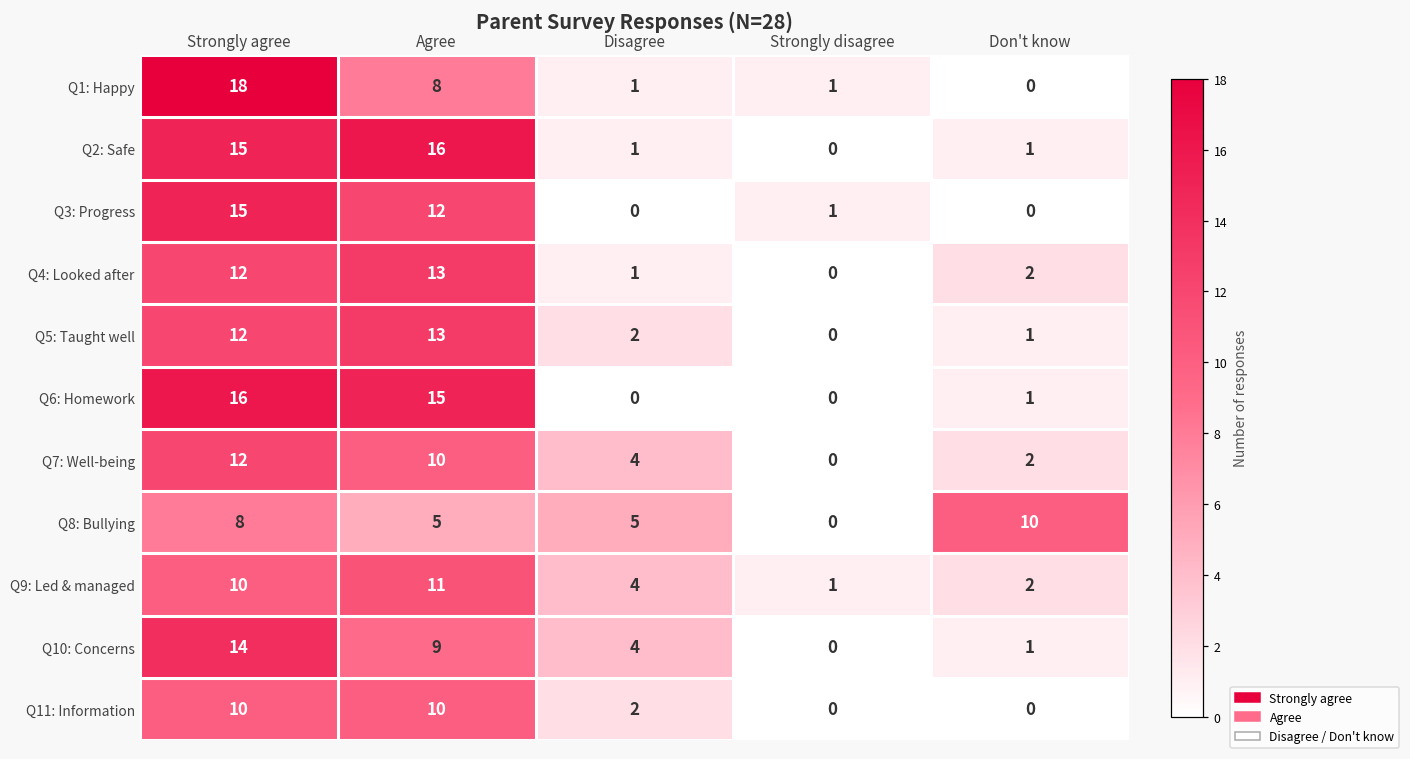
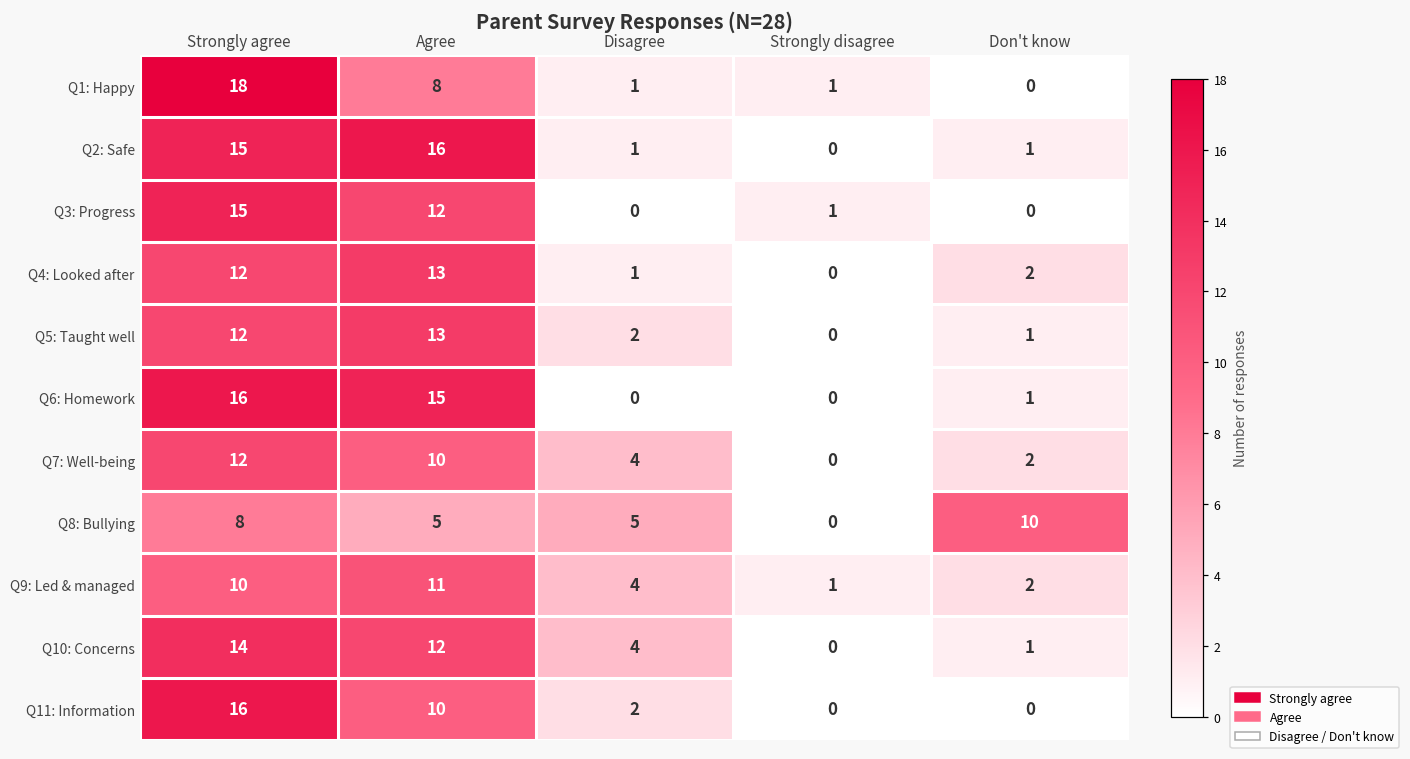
  {
    "Q1: Happy": {
      "Strongly agree": 18,
      "Agree": 8,
      "Disagree": 1,
      "Strongly disagree": 1,
      "Don't know": 0
    },
    "Q2: Safe": {
      "Strongly agree": 15,
      "Agree": 16,
      "Disagree": 1,
      "Strongly disagree": 0,
      "Don't know": 1
    },
    "Q3: Progress": {
      "Strongly agree": 15,
      "Agree": 12,
      "Disagree": 0,
      "Strongly disagree": 1,
      "Don't know": 0
    },
    "Q4: Looked after": {
      "Strongly agree": 12,
      "Agree": 13,
      "Disagree": 1,
      "Strongly disagree": 0,
      "Don't know": 2
    },
    "Q5: Taught well": {
      "Strongly agree": 12,
      "Agree": 13,
      "Disagree": 2,
      "Strongly disagree": 0,
      "Don't know": 1
    },
    "Q6: Homework": {
      "Strongly agree": 16,
      "Agree": 15,
      "Disagree": 0,
      "Strongly disagree": 0,
      "Don't know": 1
    },
    "Q7: Well-being": {
      "Strongly agree": 12,
      "Agree": 10,
      "Disagree": 4,
      "Strongly disagree": 0,
      "Don't know": 2
    },
    "Q8: Bullying": {
      "Strongly agree": 8,
      "Agree": 5,
      "Disagree": 5,
      "Strongly disagree": 0,
      "Don't know": 10
    },
    "Q9: Led & managed": {
      "Strongly agree": 10,
      "Agree": 11,
      "Disagree": 4,
      "Strongly disagree": 1,
      "Don't know": 2
    },
    "Q10: Concerns": {
      "Strongly agree": 14,
-     "Agree": 9,
+     "Agree": 12,
      "Disagree": 4,
      "Strongly disagree": 0,
      "Don't know": 1
    },
    "Q11: Information": {
-     "Strongly agree": 10,
+     "Strongly agree": 16,
      "Agree": 10,
      "Disagree": 2,
      "Strongly disagree": 0,
      "Don't know": 0
    }
  }
